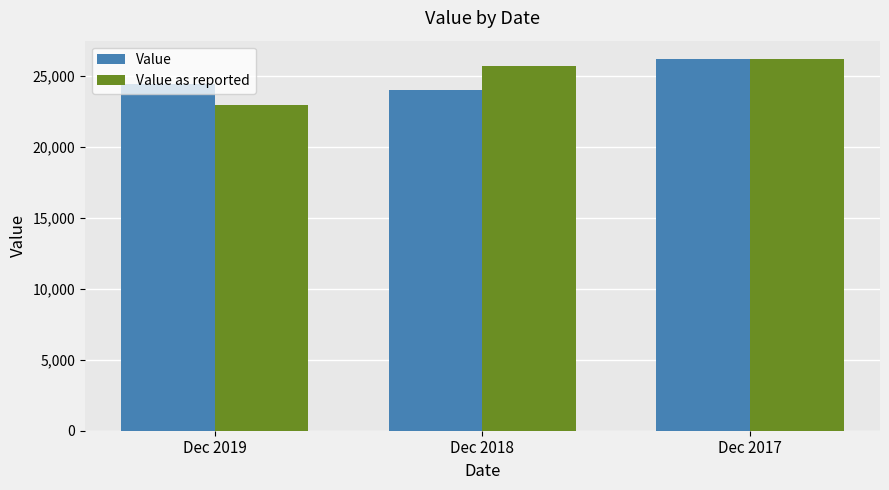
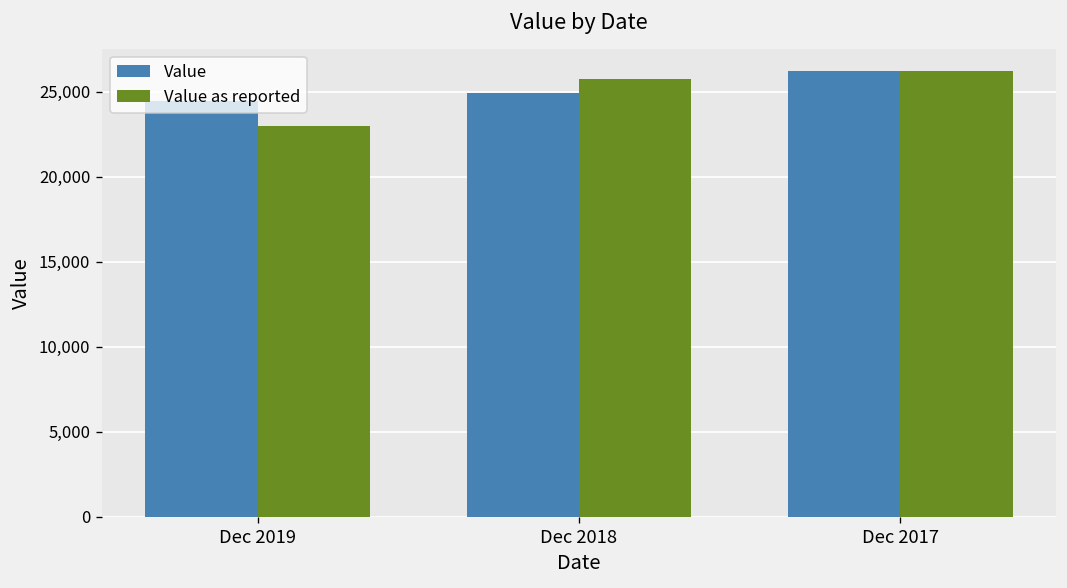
  {
    "Value": {
-     "Dec 2018": "24,100",
+     "Dec 2018": "24,900",
      "Dec 2017": "26,200"
    },
    "Value as reported": {
      "Dec 2019": "23,000",
      "Dec 2018": "25,700",
      "Dec 2017": "26,200"
    }
  }
